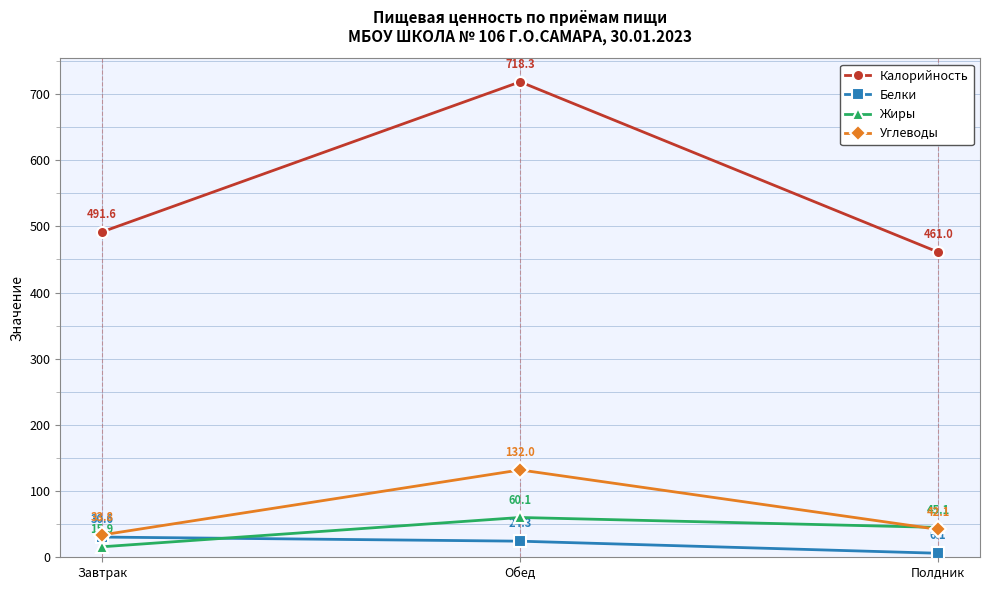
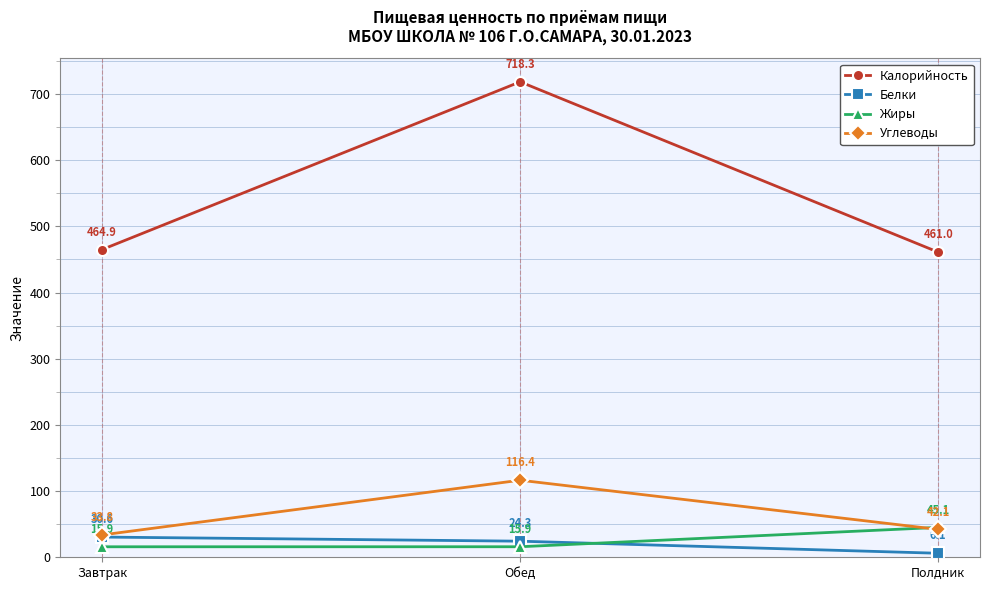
  {
    "Калорийность": {
-     "Завтрак": 491.6,
+     "Завтрак": 464.9,
      "Обед": 718.3,
      "Полдник": 461.0
    },
    "Жиры": {
-     "Обед": 60.1
+     "Обед": 15.9
    },
    "Углеводы": {
-     "Обед": 132.0
+     "Обед": 116.4
    }
  }
